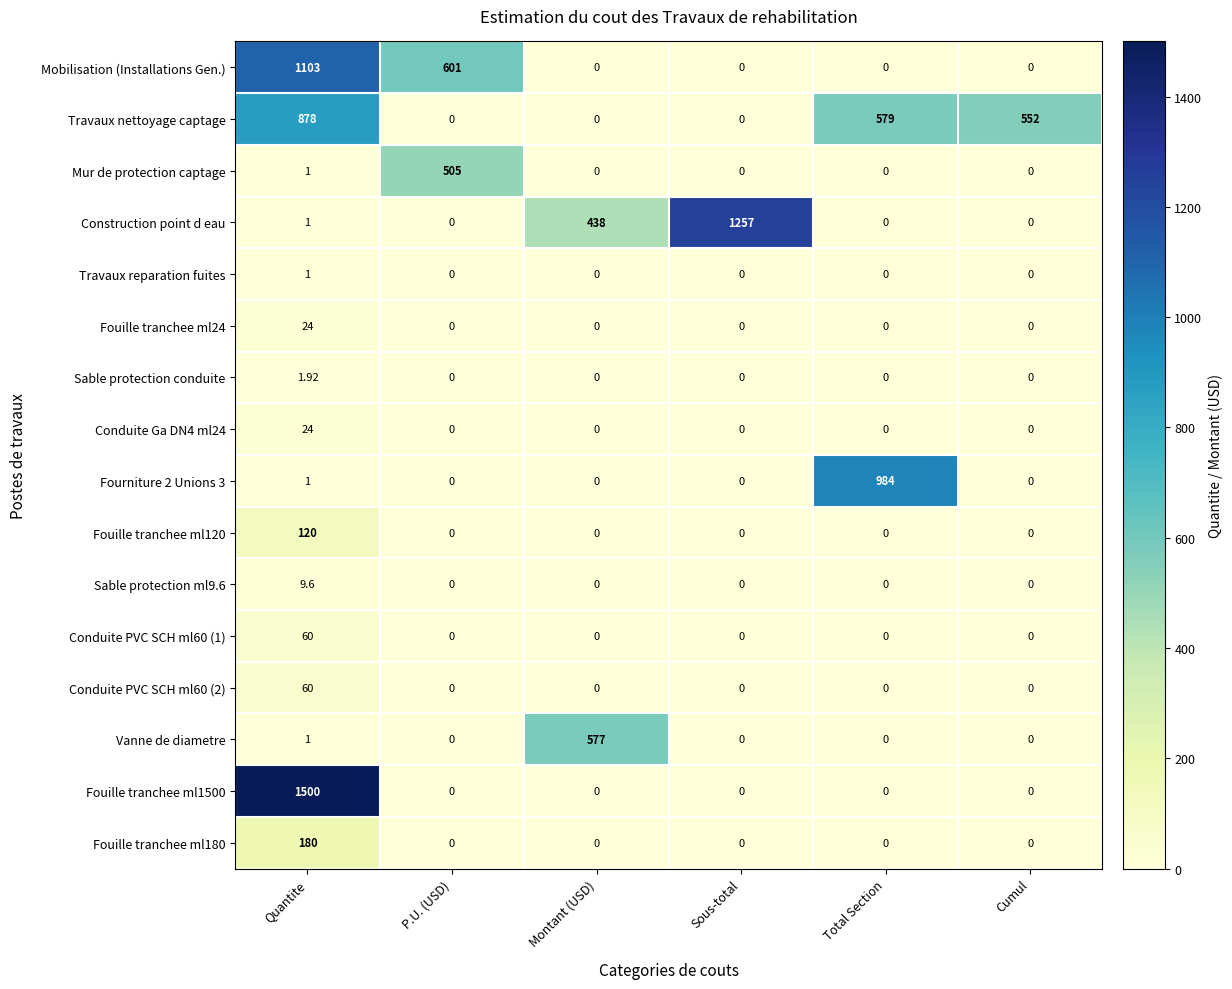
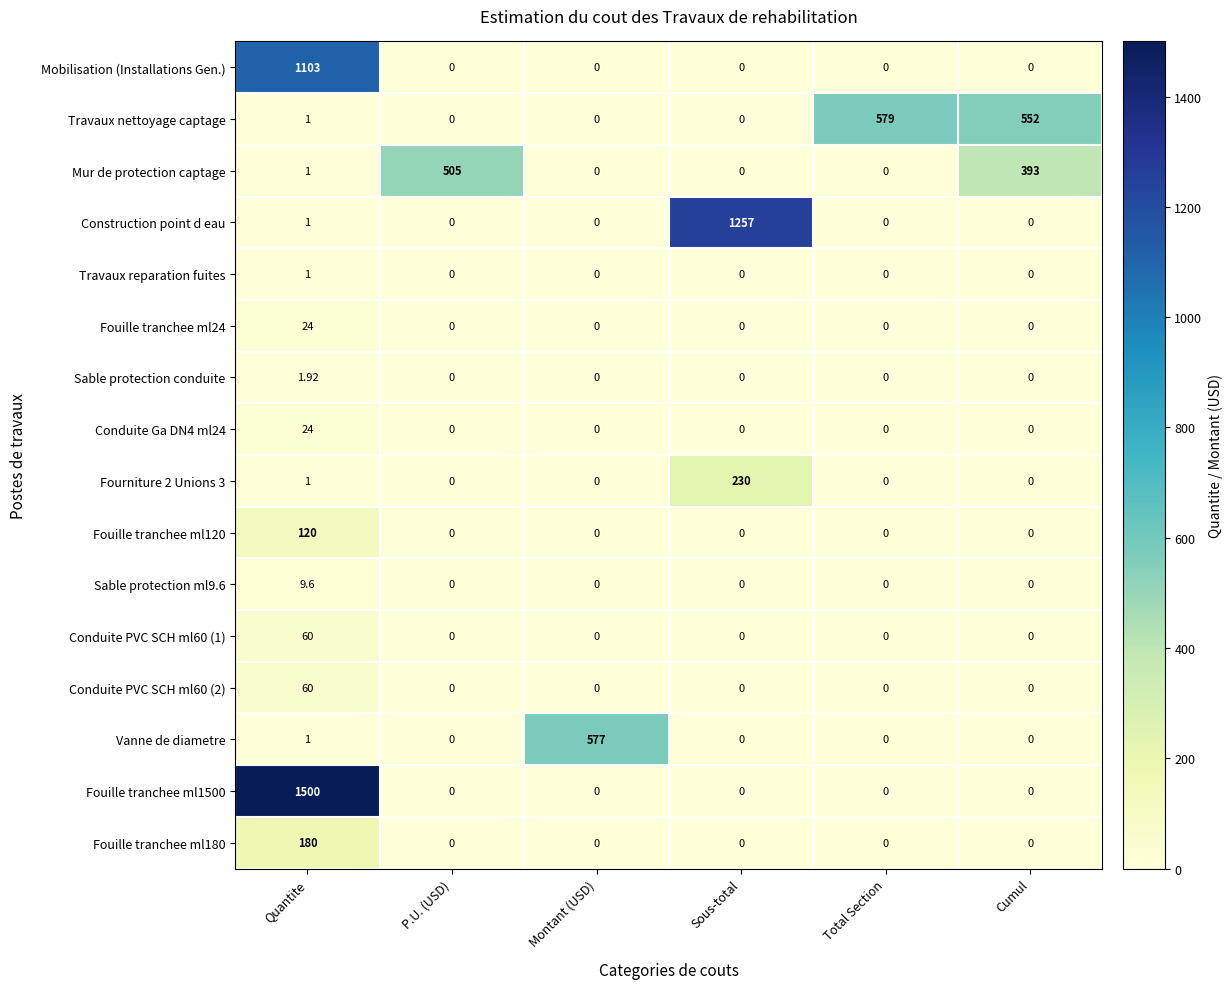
  {
    "Mobilisation (Installations Gen.)": {
      "Quantite": 1103,
-     "P.U. (USD)": 601,
+     "P.U. (USD)": 0,
      "Montant (USD)": 0,
      "Sous-total": 0,
      "Total Section": 0,
      "Cumul": 0
    },
    "Travaux nettoyage captage": {
-     "Quantite": 878,
+     "Quantite": 1,
      "P.U. (USD)": 0,
      "Montant (USD)": 0,
      "Sous-total": 0,
      "Total Section": 579,
      "Cumul": 552
    },
    "Mur de protection captage": {
      "Quantite": 1,
      "P.U. (USD)": 505,
      "Montant (USD)": 0,
      "Sous-total": 0,
      "Total Section": 0,
-     "Cumul": 0
+     "Cumul": 393
    },
    "Construction point d eau": {
      "Quantite": 1,
      "P.U. (USD)": 0,
-     "Montant (USD)": 438,
+     "Montant (USD)": 0,
      "Sous-total": 1257,
      "Total Section": 0,
      "Cumul": 0
    },
    "Travaux reparation fuites": {
      "Quantite": 1,
      "P.U. (USD)": 0,
      "Montant (USD)": 0,
      "Sous-total": 0,
      "Total Section": 0,
      "Cumul": 0
    },
    "Fouille tranchee ml24": {
      "Quantite": 24,
      "P.U. (USD)": 0,
      "Montant (USD)": 0,
      "Sous-total": 0,
      "Total Section": 0,
      "Cumul": 0
    },
    "Sable protection conduite": {
      "Quantite": 1.92,
      "P.U. (USD)": 0,
      "Montant (USD)": 0,
      "Sous-total": 0,
      "Total Section": 0,
      "Cumul": 0
    },
    "Conduite Ga DN4 ml24": {
      "Quantite": 24,
      "P.U. (USD)": 0,
      "Montant (USD)": 0,
      "Sous-total": 0,
      "Total Section": 0,
      "Cumul": 0
    },
    "Fourniture 2 Unions 3": {
      "Quantite": 1,
      "P.U. (USD)": 0,
      "Montant (USD)": 0,
-     "Sous-total": 0,
-     "Total Section": 984,
+     "Sous-total": 230,
+     "Total Section": 0,
      "Cumul": 0
    },
    "Fouille tranchee ml120": {
      "Quantite": 120,
      "P.U. (USD)": 0,
      "Montant (USD)": 0,
      "Sous-total": 0,
      "Total Section": 0,
      "Cumul": 0
    },
    "Sable protection ml9.6": {
      "Quantite": 9.6,
      "P.U. (USD)": 0,
      "Montant (USD)": 0,
      "Sous-total": 0,
      "Total Section": 0,
      "Cumul": 0
    },
    "Conduite PVC SCH ml60 (1)": {
      "Quantite": 60,
      "P.U. (USD)": 0,
      "Montant (USD)": 0,
      "Sous-total": 0,
      "Total Section": 0,
      "Cumul": 0
    },
    "Conduite PVC SCH ml60 (2)": {
      "Quantite": 60,
      "P.U. (USD)": 0,
      "Montant (USD)": 0,
      "Sous-total": 0,
      "Total Section": 0,
      "Cumul": 0
    },
    "Vanne de diametre": {
      "Quantite": 1,
      "P.U. (USD)": 0,
      "Montant (USD)": 577,
      "Sous-total": 0,
      "Total Section": 0,
      "Cumul": 0
    },
    "Fouille tranchee ml1500": {
      "Quantite": 1500,
      "P.U. (USD)": 0,
      "Montant (USD)": 0,
      "Sous-total": 0,
      "Total Section": 0,
      "Cumul": 0
    },
    "Fouille tranchee ml180": {
      "Quantite": 180,
      "P.U. (USD)": 0,
      "Montant (USD)": 0,
      "Sous-total": 0,
      "Total Section": 0,
      "Cumul": 0
    }
  }
